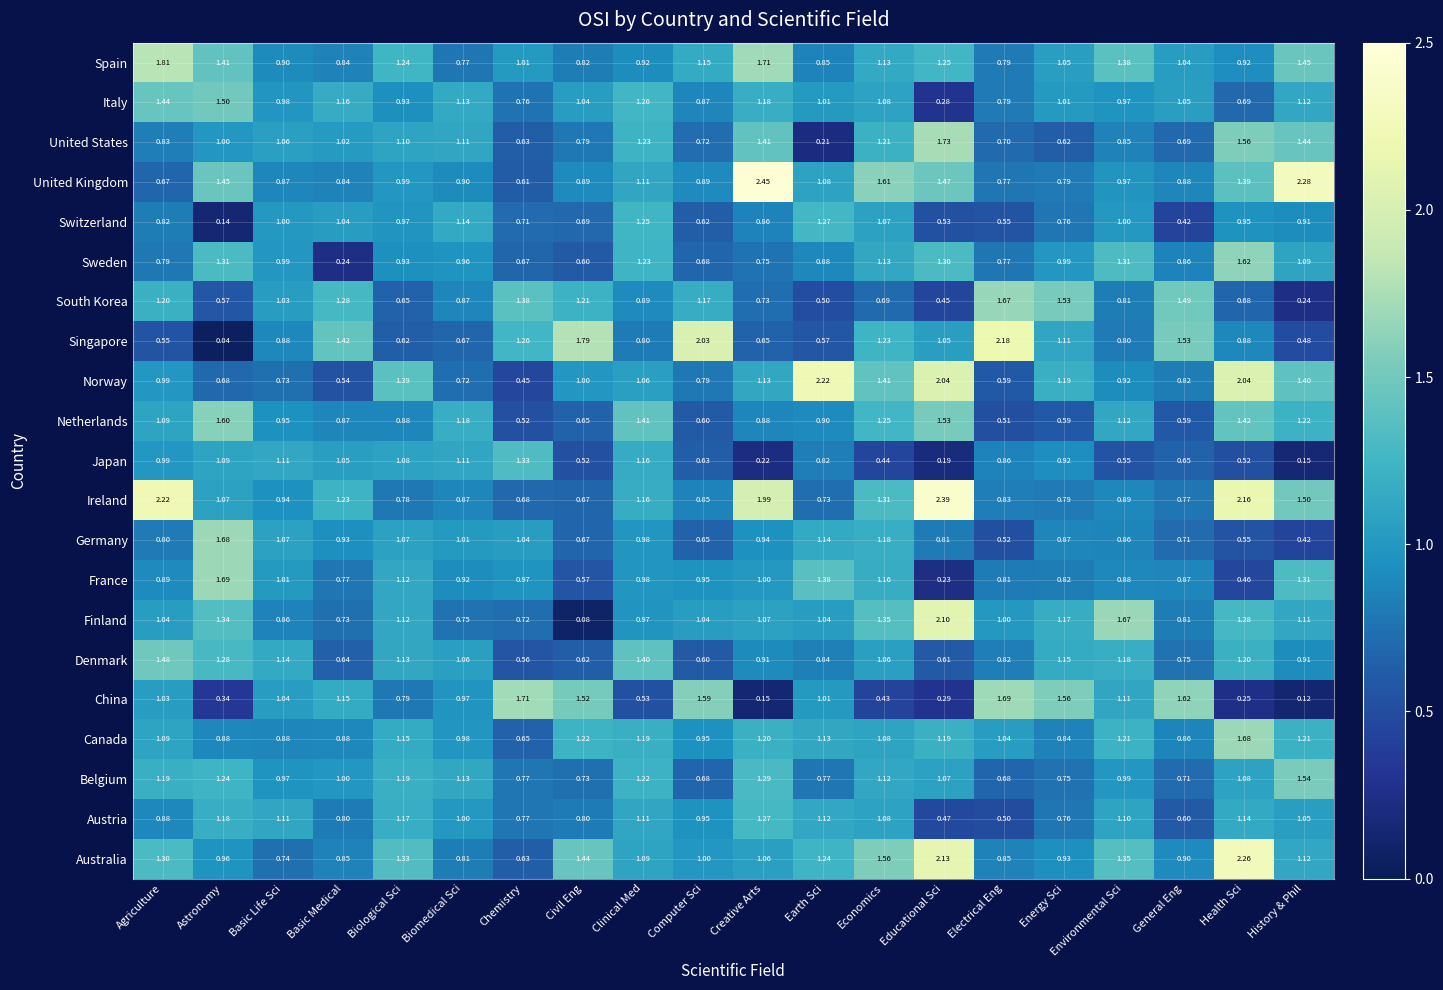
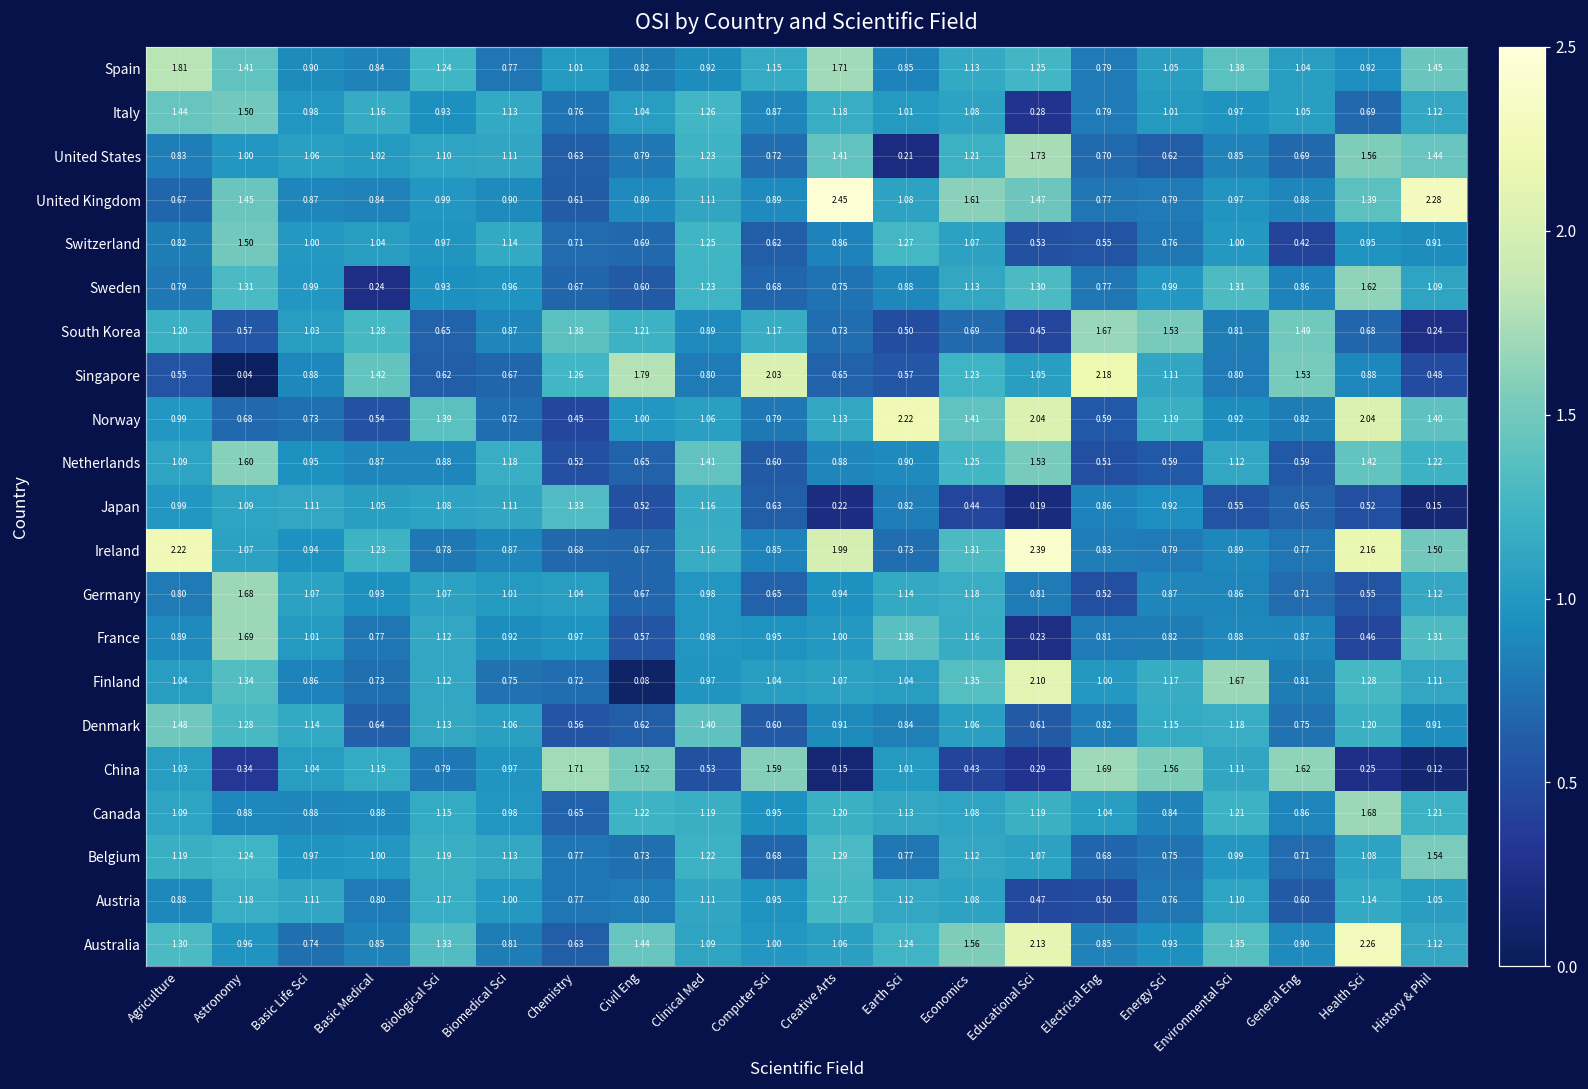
  {
    "Switzerland": {
      "Agriculture": 0.82,
-     "Astronomy": 0.14,
+     "Astronomy": 1.50,
      "Basic Life Sci": 1.00,
      "Basic Medical": 1.04,
      "Biological Sci": 0.97,
      "Biomedical Sci": 1.14,
      "Chemistry": 0.71,
      "Civil Eng": 0.69,
      "Clinical Med": 1.25,
      "Computer Sci": 0.62,
      "Creative Arts": 0.86,
      "Earth Sci": 1.27,
      "Economics": 1.07,
      "Educational Sci": 0.53,
      "Electrical Eng": 0.55,
      "Energy Sci": 0.76,
      "Environmental Sci": 1.00,
      "General Eng": 0.42,
      "Health Sci": 0.95,
      "History & Phil": 0.91
    },
    "Germany": {
      "Agriculture": 0.80,
      "Astronomy": 1.68,
      "Basic Life Sci": 1.07,
      "Basic Medical": 0.93,
      "Biological Sci": 1.07,
      "Biomedical Sci": 1.01,
      "Chemistry": 1.04,
      "Civil Eng": 0.67,
      "Clinical Med": 0.98,
      "Computer Sci": 0.65,
      "Creative Arts": 0.94,
      "Earth Sci": 1.14,
      "Economics": 1.18,
      "Educational Sci": 0.81,
      "Electrical Eng": 0.52,
      "Energy Sci": 0.87,
      "Environmental Sci": 0.86,
      "General Eng": 0.71,
      "Health Sci": 0.55,
-     "History & Phil": 0.42
+     "History & Phil": 1.12
    }
  }
